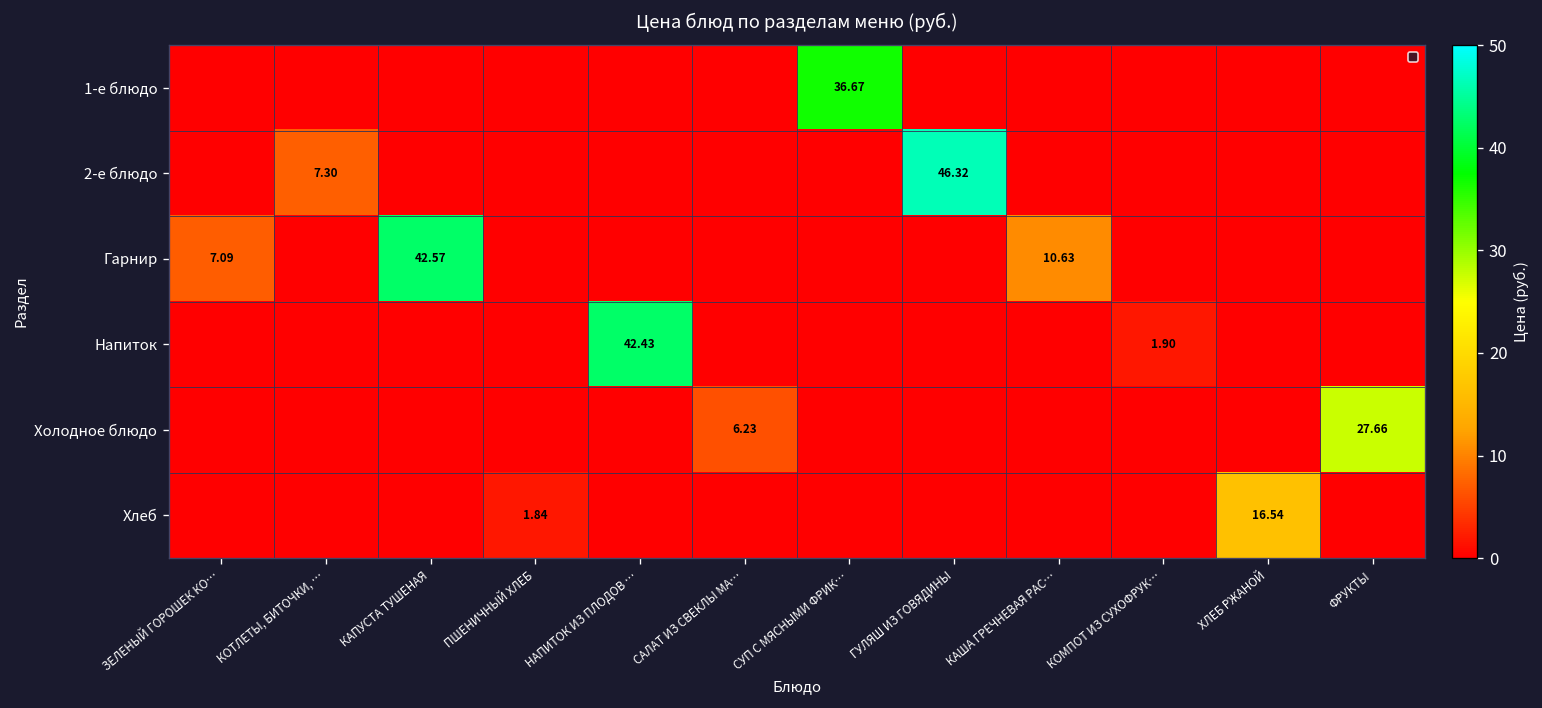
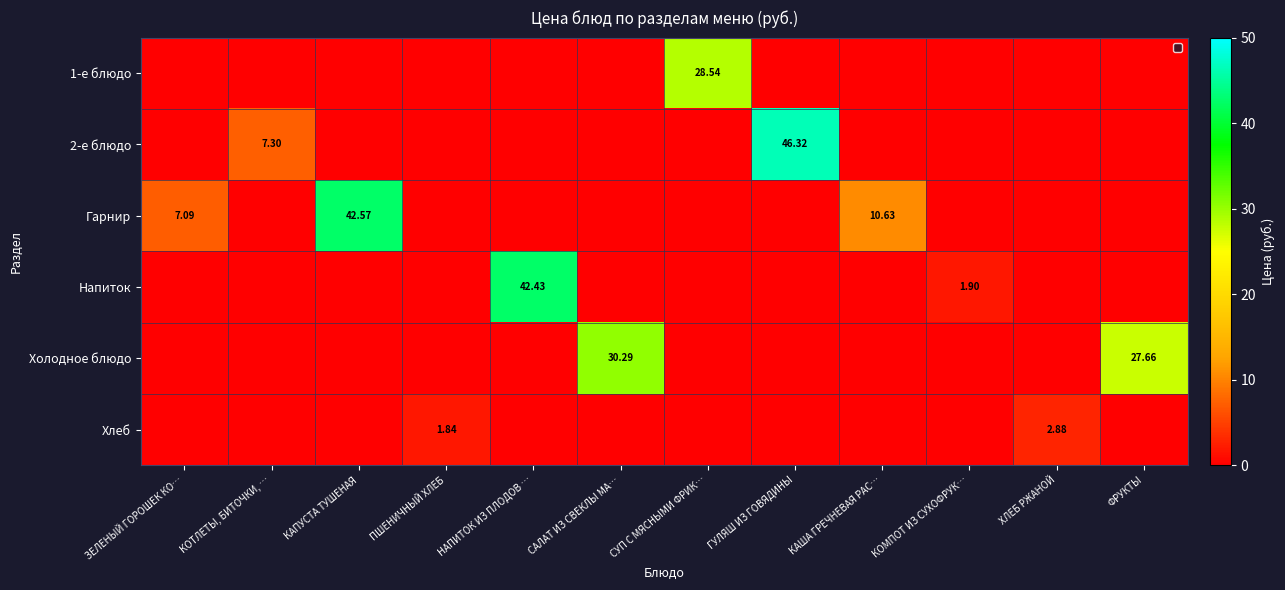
  {
    "1-е блюдо": {
-     "СУП С МЯСНЫМИ ФРИК…": 36.67
+     "СУП С МЯСНЫМИ ФРИК…": 28.54
    },
    "2-е блюдо": {
      "КОТЛЕТЫ, БИТОЧКИ, …": 7.30,
      "ГУЛЯШ ИЗ ГОВЯДИНЫ": 46.32
    },
    "Гарнир": {
      "ЗЕЛЕНЫЙ ГОРОШЕК КО…": 7.09,
      "КАПУСТА ТУШЕНАЯ": 42.57,
      "КАША ГРЕЧНЕВАЯ РАС…": 10.63
    },
    "Напиток": {
      "НАПИТОК ИЗ ПЛОДОВ …": 42.43,
      "КОМПОТ ИЗ СУХОФРУК…": 1.90
    },
    "Холодное блюдо": {
-     "САЛАТ ИЗ СВЕКЛЫ МА…": 6.23,
+     "САЛАТ ИЗ СВЕКЛЫ МА…": 30.29,
      "ФРУКТЫ": 27.66
    },
    "Хлеб": {
      "ПШЕНИЧНЫЙ ХЛЕБ": 1.84,
-     "ХЛЕБ РЖАНОЙ": 16.54
+     "ХЛЕБ РЖАНОЙ": 2.88
    }
  }
